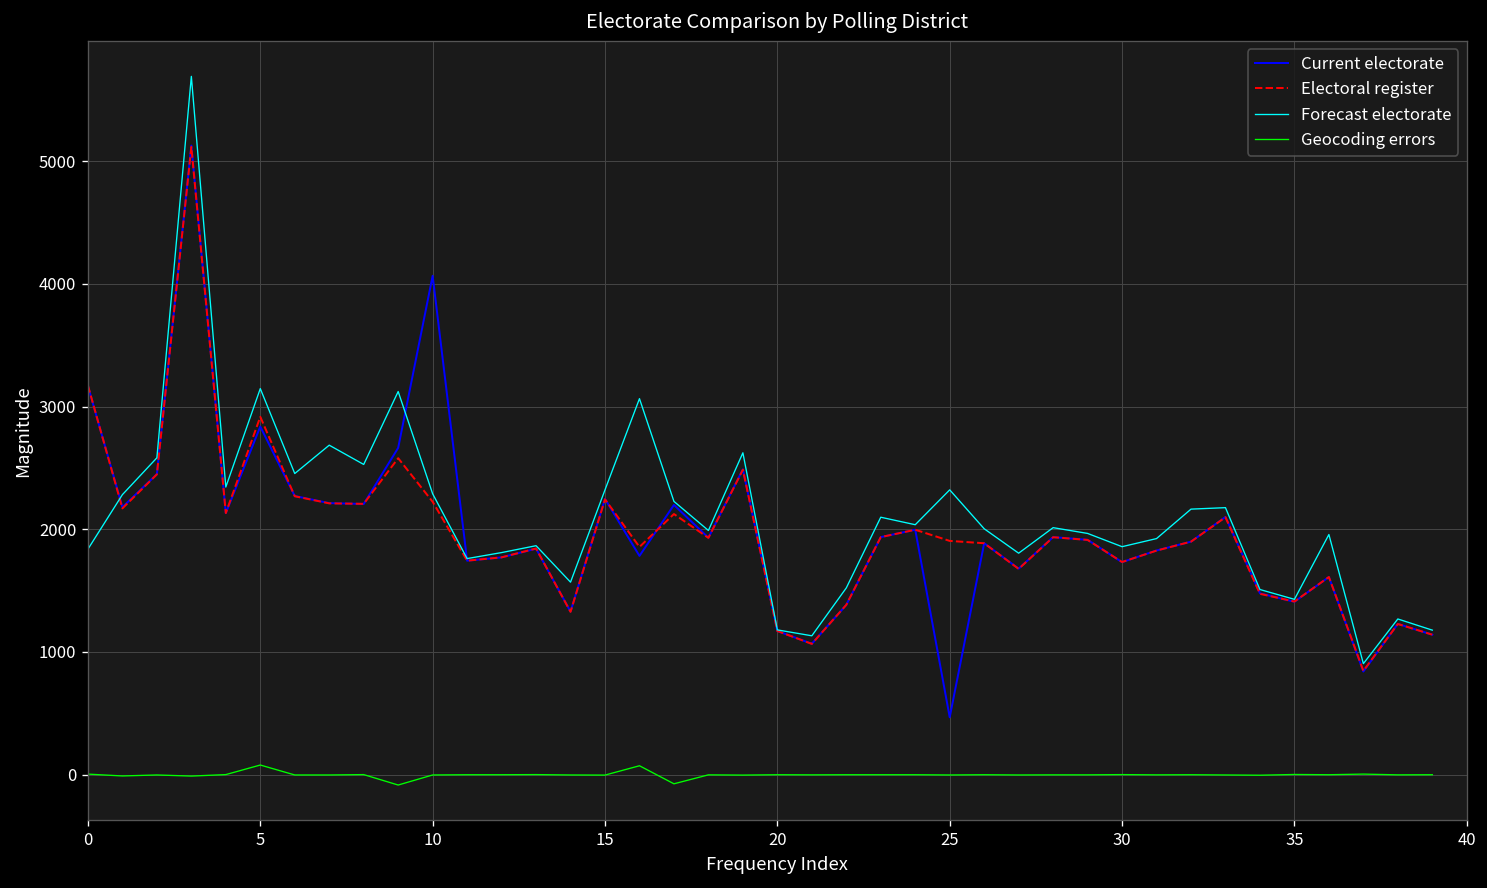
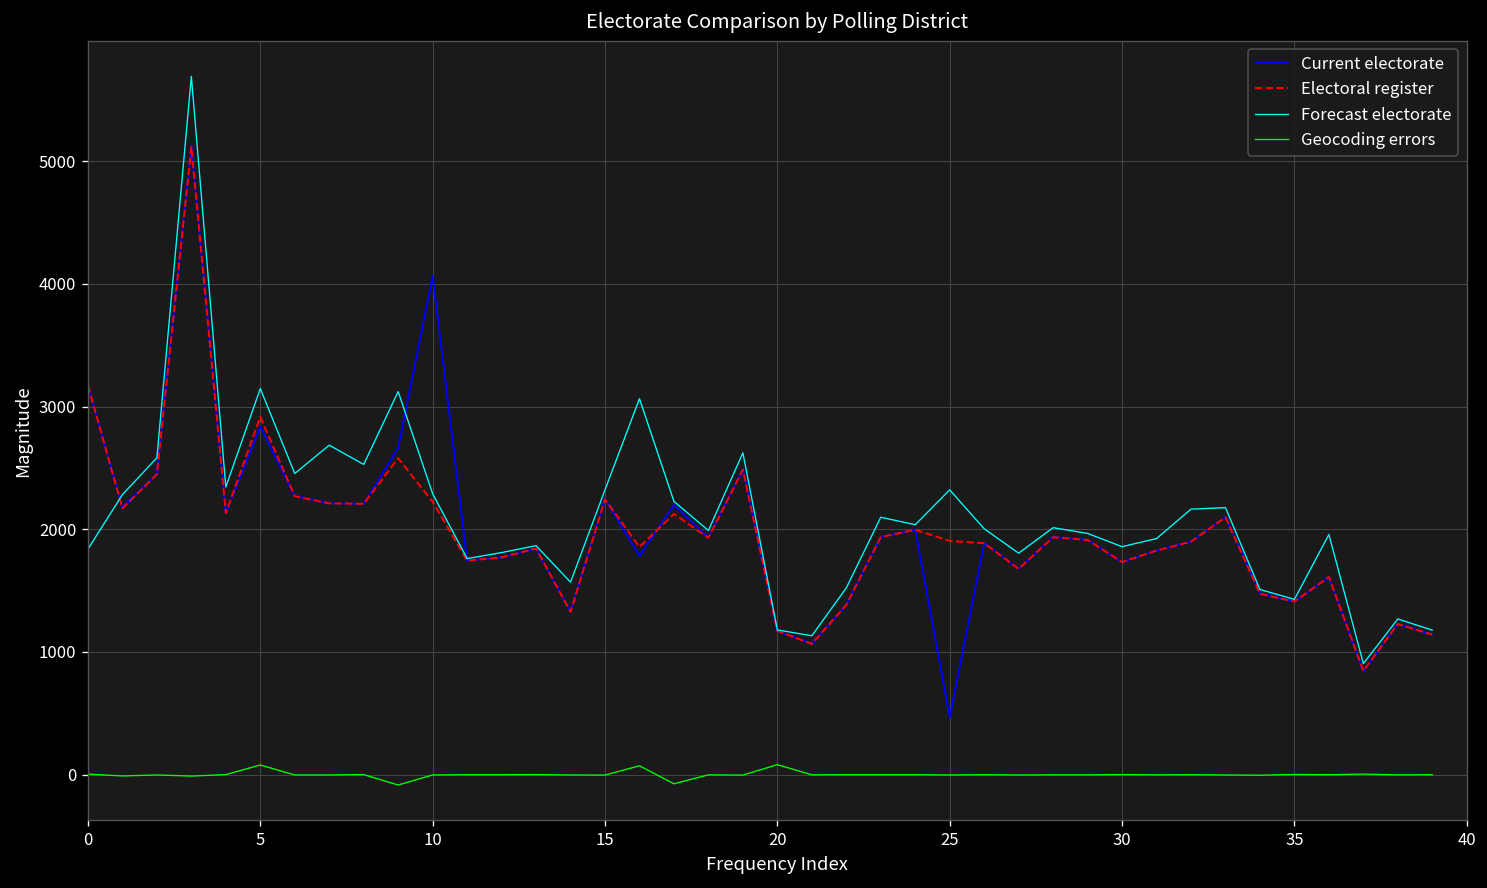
  {
    "Current electorate": {
      "5": 2840,
      "10": 4070,
      "25": 470
    },
    "Electoral register": {
      "5": 2920,
      "10": 2220,
      "25": 1910
    },
    "Forecast electorate": {
      "0": 1840,
      "5": 3150,
      "10": 2290,
      "15": 2320,
      "25": 2320,
      "30": 1860
    },
    "Geocoding errors": {
      "0": 10,
      "5": 80,
      "10": 0,
      "15": 0,
-     "20": 0,
+     "20": 80,
      "25": 0,
      "30": 0,
      "35": 0
    }
  }
